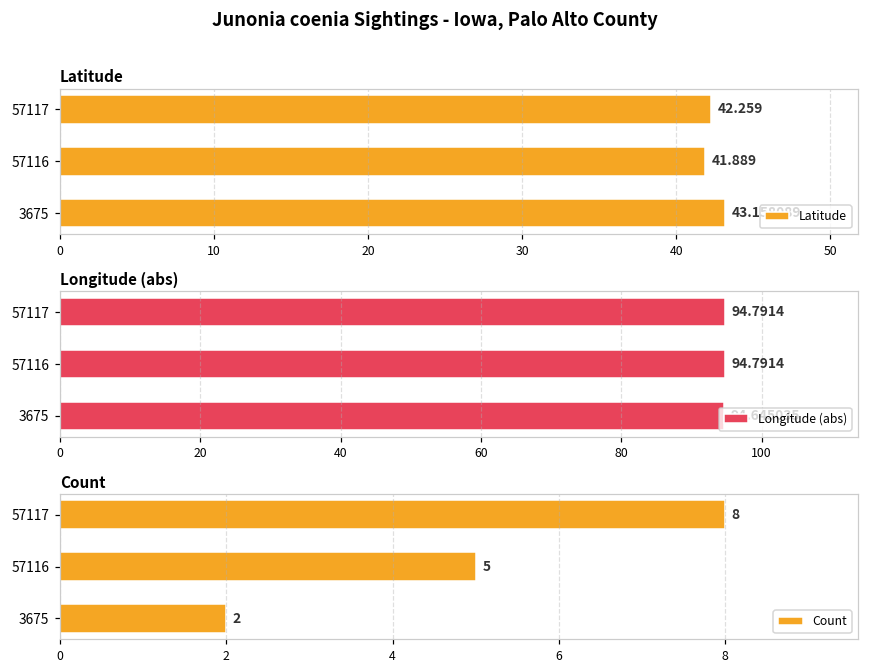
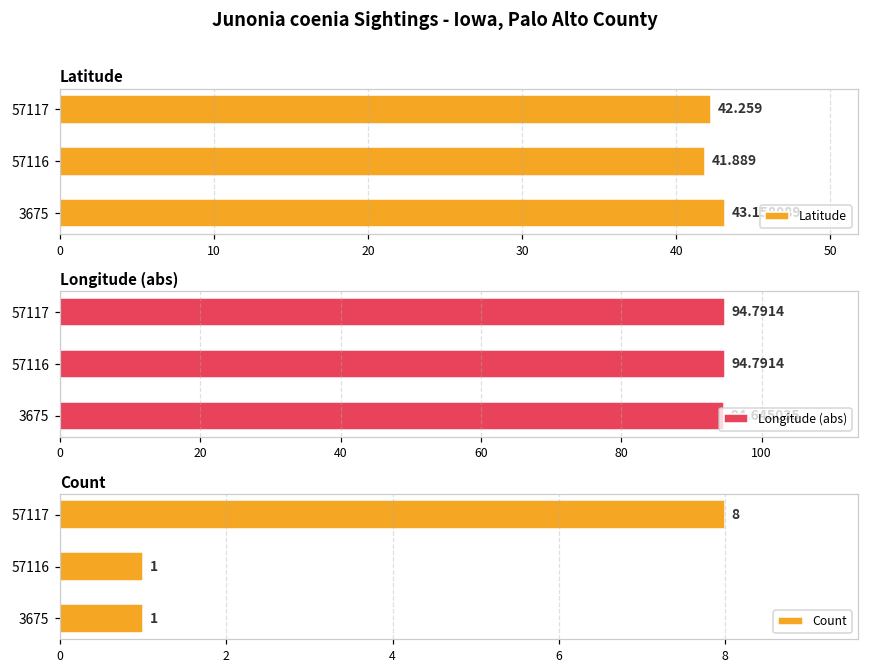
  {
    "Latitude": {
      "57117": 42.259,
      "57116": 41.889
    },
    "Longitude (abs)": {
      "57117": 94.7914,
      "57116": 94.7914
    },
    "Count": {
      "57117": 8,
-     "57116": 5,
-     "3675": 2
+     "57116": 1,
+     "3675": 1
    }
  }
